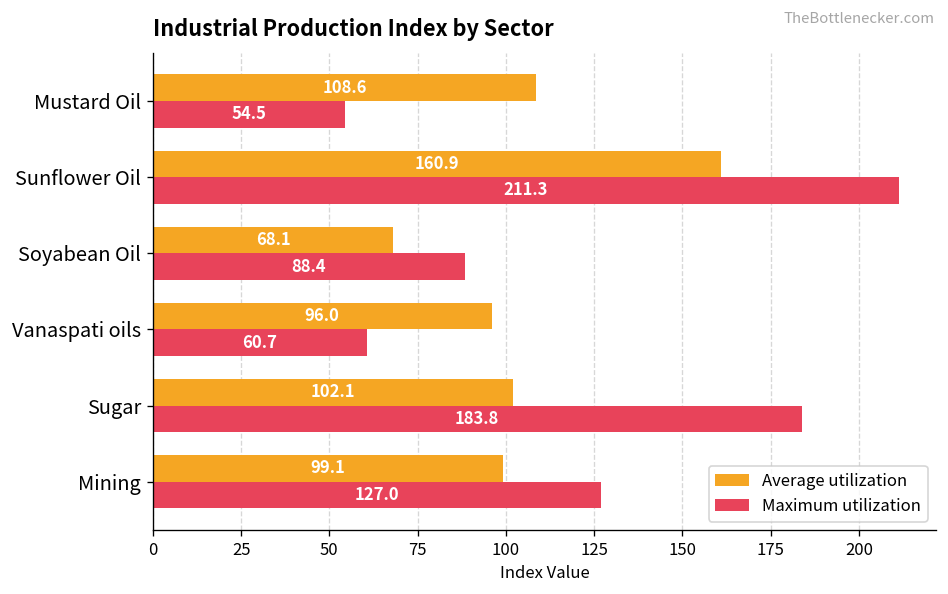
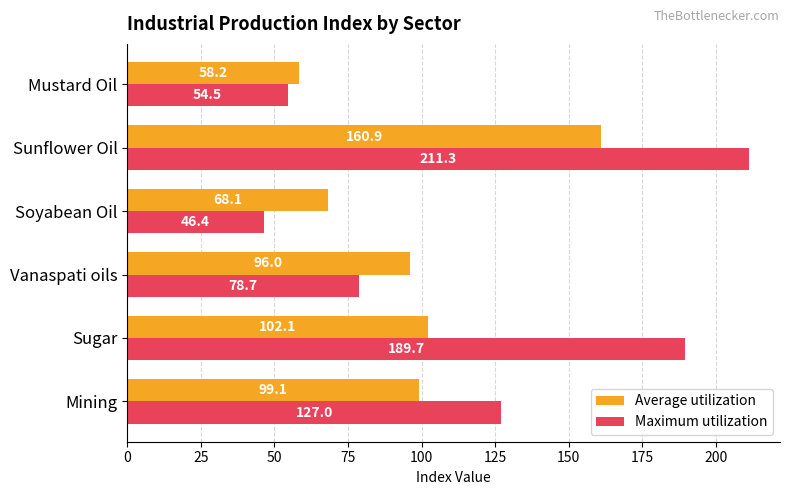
  {
    "Average utilization": {
-     "Mustard Oil": 108.6,
+     "Mustard Oil": 58.2,
      "Sunflower Oil": 160.9,
      "Soyabean Oil": 68.1,
      "Vanaspati oils": 96.0,
      "Sugar": 102.1,
      "Mining": 99.1
    },
    "Maximum utilization": {
      "Mustard Oil": 54.5,
      "Sunflower Oil": 211.3,
-     "Soyabean Oil": 88.4,
-     "Vanaspati oils": 60.7,
-     "Sugar": 183.8,
+     "Soyabean Oil": 46.4,
+     "Vanaspati oils": 78.7,
+     "Sugar": 189.7,
      "Mining": 127.0
    }
  }
